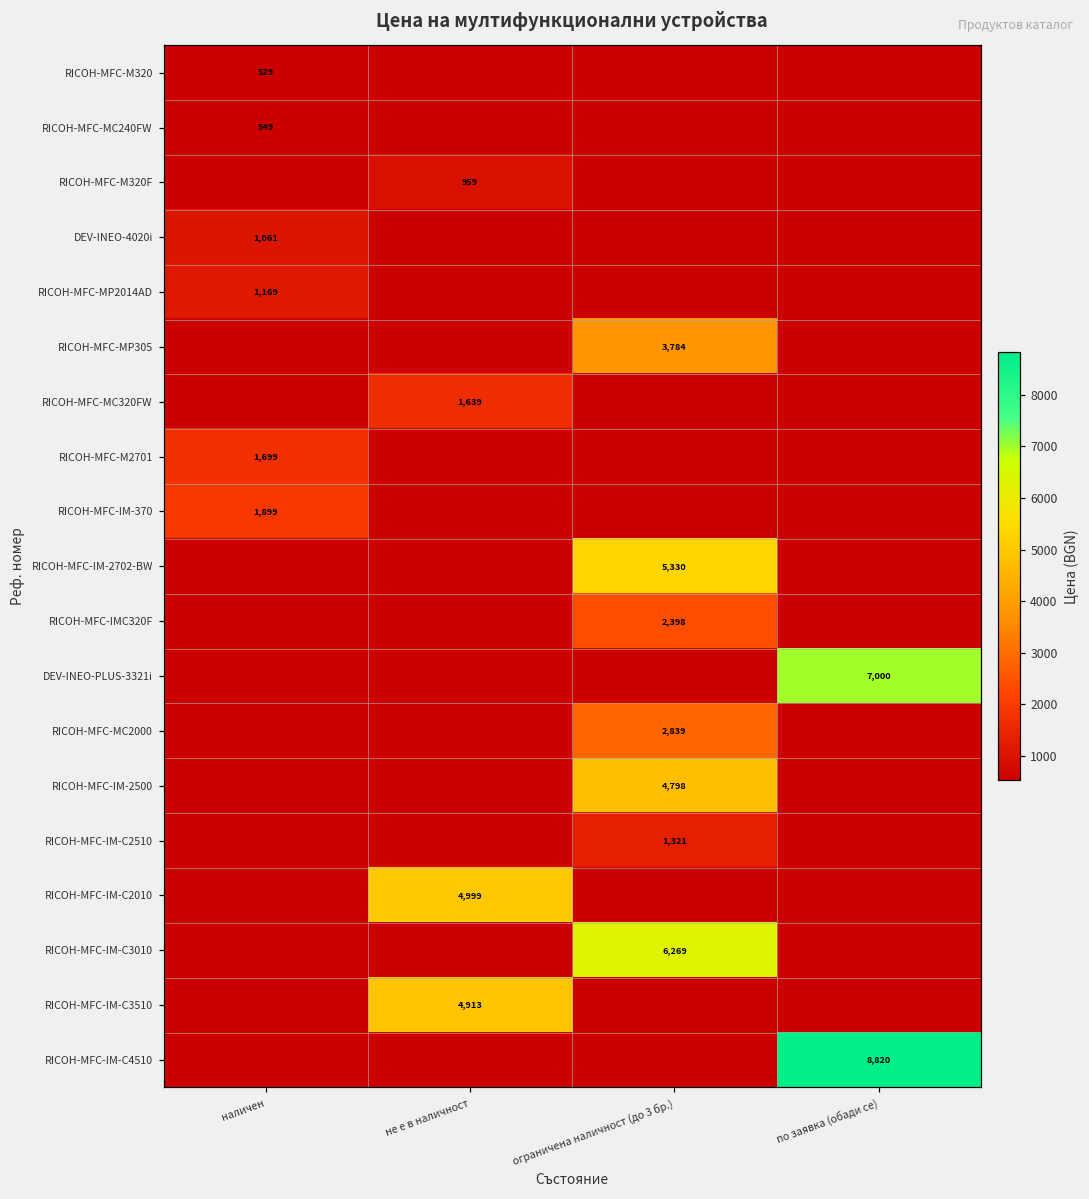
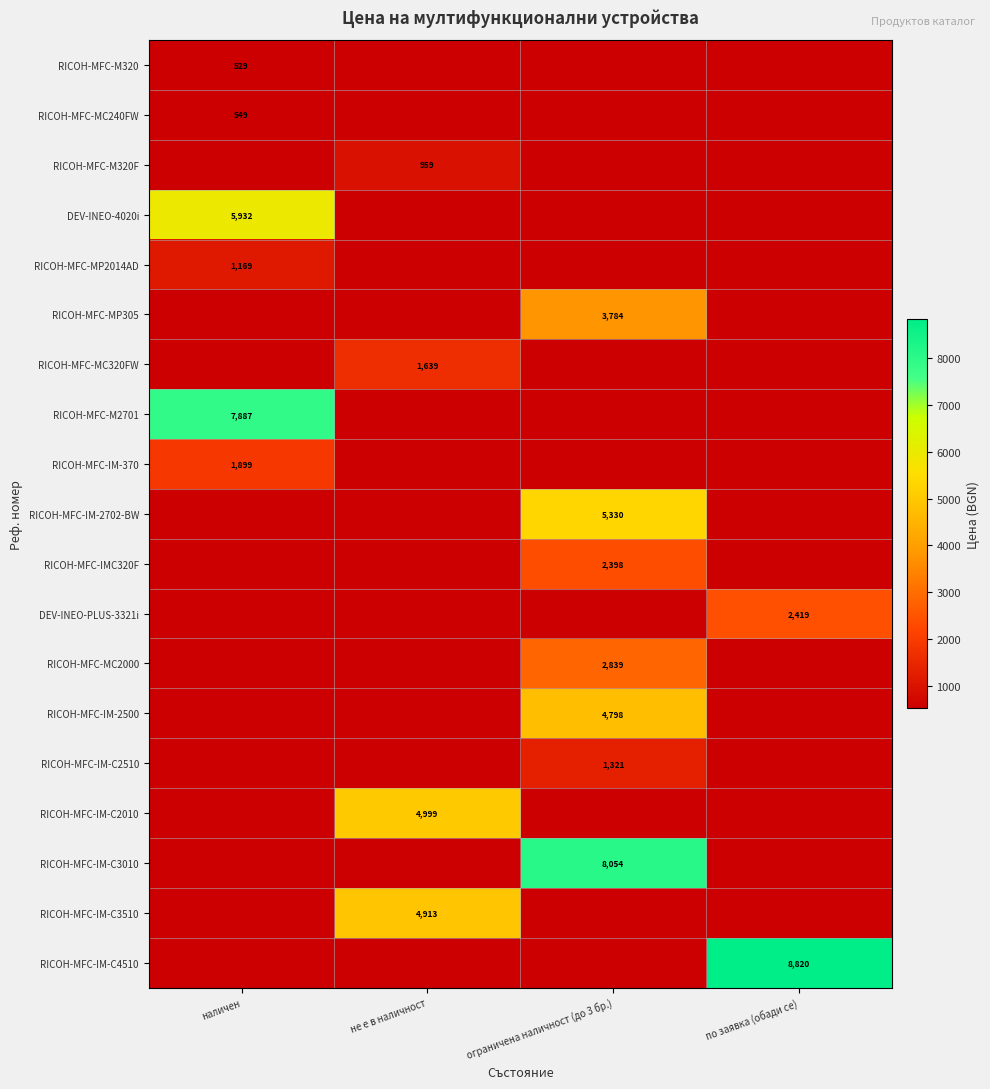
  {
    "RICOH-MFC-M320": {
      "наличен": "529"
    },
    "RICOH-MFC-MC240FW": {
      "наличен": "549"
    },
    "RICOH-MFC-M320F": {
      "не е в наличност": "959"
    },
    "DEV-INEO-4020i": {
-     "наличен": "1,061"
+     "наличен": "5,932"
    },
    "RICOH-MFC-MP2014AD": {
      "наличен": "1,169"
    },
    "RICOH-MFC-MP305": {
      "ограничена наличност (до 3 бр.)": "3,784"
    },
    "RICOH-MFC-MC320FW": {
      "не е в наличност": "1,639"
    },
    "RICOH-MFC-M2701": {
-     "наличен": "1,699"
+     "наличен": "7,887"
    },
    "RICOH-MFC-IM-370": {
      "наличен": "1,899"
    },
    "RICOH-MFC-IM-2702-BW": {
      "ограничена наличност (до 3 бр.)": "5,330"
    },
    "RICOH-MFC-IMC320F": {
      "ограничена наличност (до 3 бр.)": "2,398"
    },
    "DEV-INEO-PLUS-3321i": {
-     "по заявка (обади се)": "7,000"
+     "по заявка (обади се)": "2,419"
    },
    "RICOH-MFC-MC2000": {
      "ограничена наличност (до 3 бр.)": "2,839"
    },
    "RICOH-MFC-IM-2500": {
      "ограничена наличност (до 3 бр.)": "4,798"
    },
    "RICOH-MFC-IM-C2510": {
      "ограничена наличност (до 3 бр.)": "1,321"
    },
    "RICOH-MFC-IM-C2010": {
      "не е в наличност": "4,999"
    },
    "RICOH-MFC-IM-C3010": {
-     "ограничена наличност (до 3 бр.)": "6,269"
+     "ограничена наличност (до 3 бр.)": "8,054"
    },
    "RICOH-MFC-IM-C3510": {
      "не е в наличност": "4,913"
    },
    "RICOH-MFC-IM-C4510": {
      "по заявка (обади се)": "8,820"
    }
  }
